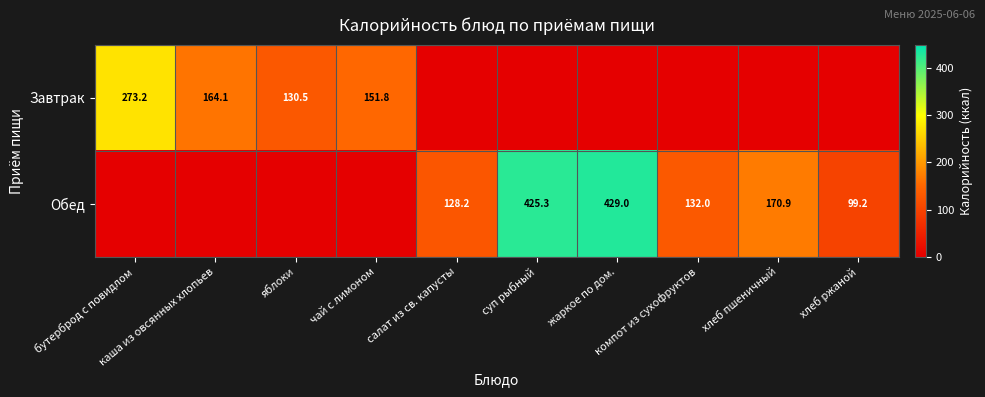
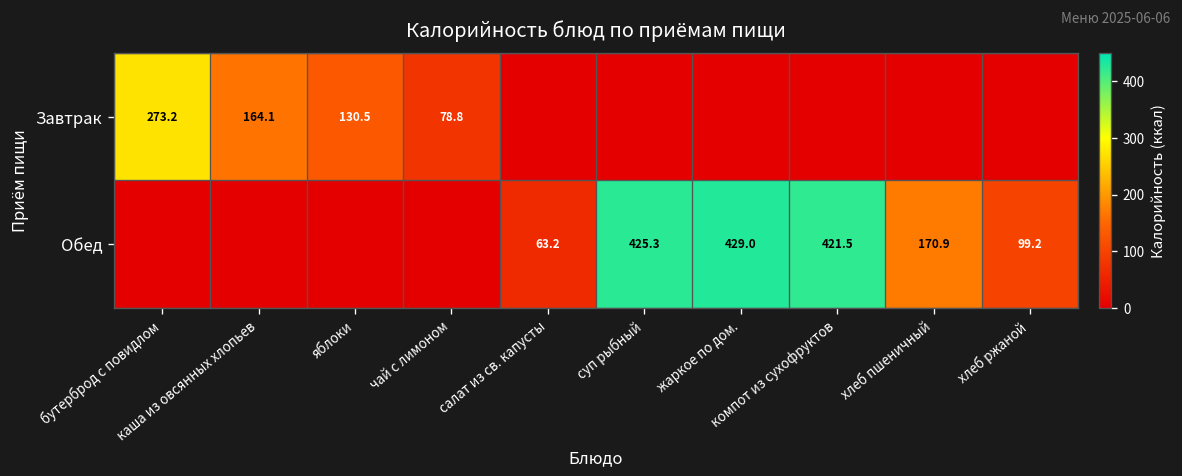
  {
    "Завтрак": {
      "бутерброд с повидлом": 273.2,
      "каша из овсянных хлопьев": 164.1,
      "яблоки": 130.5,
-     "чай с лимоном": 151.8
+     "чай с лимоном": 78.8
    },
    "Обед": {
-     "салат из св. капусты": 128.2,
+     "салат из св. капусты": 63.2,
      "суп рыбный": 425.3,
      "жаркое по дом.": 429.0,
-     "компот из сухофруктов": 132.0,
+     "компот из сухофруктов": 421.5,
      "хлеб пшеничный": 170.9,
      "хлеб ржаной": 99.2
    }
  }
